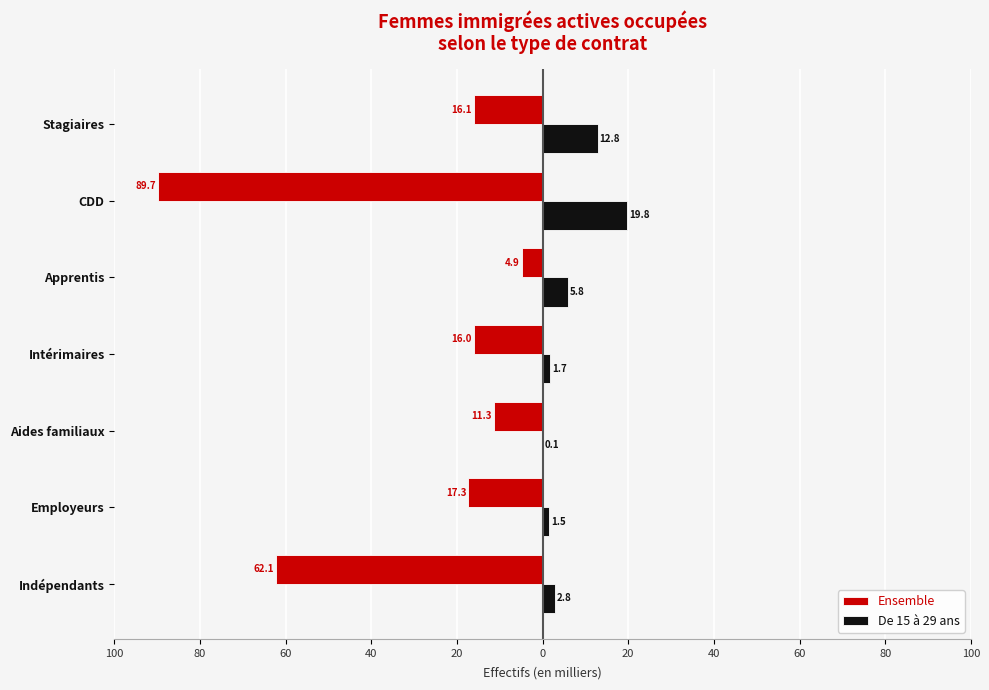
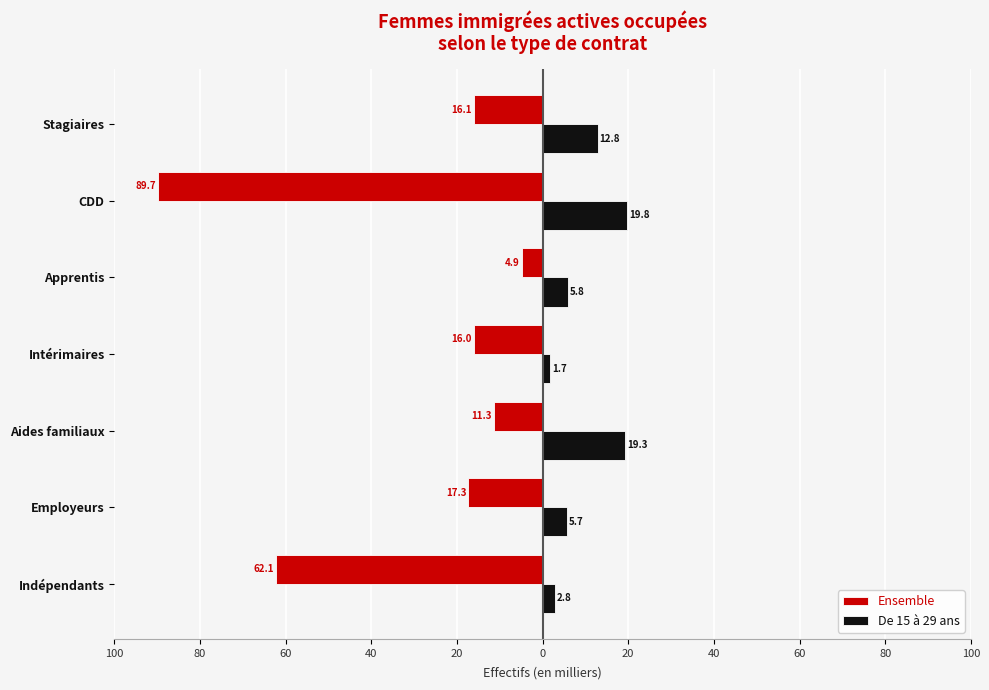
  {
    "De 15 à 29 ans": {
      "Stagiaires": 12.8,
      "CDD": 19.8,
      "Apprentis": 5.8,
      "Intérimaires": 1.7,
-     "Aides familiaux": 0.1,
-     "Employeurs": 1.5,
+     "Aides familiaux": 19.3,
+     "Employeurs": 5.7,
      "Indépendants": 2.8
    }
  }
